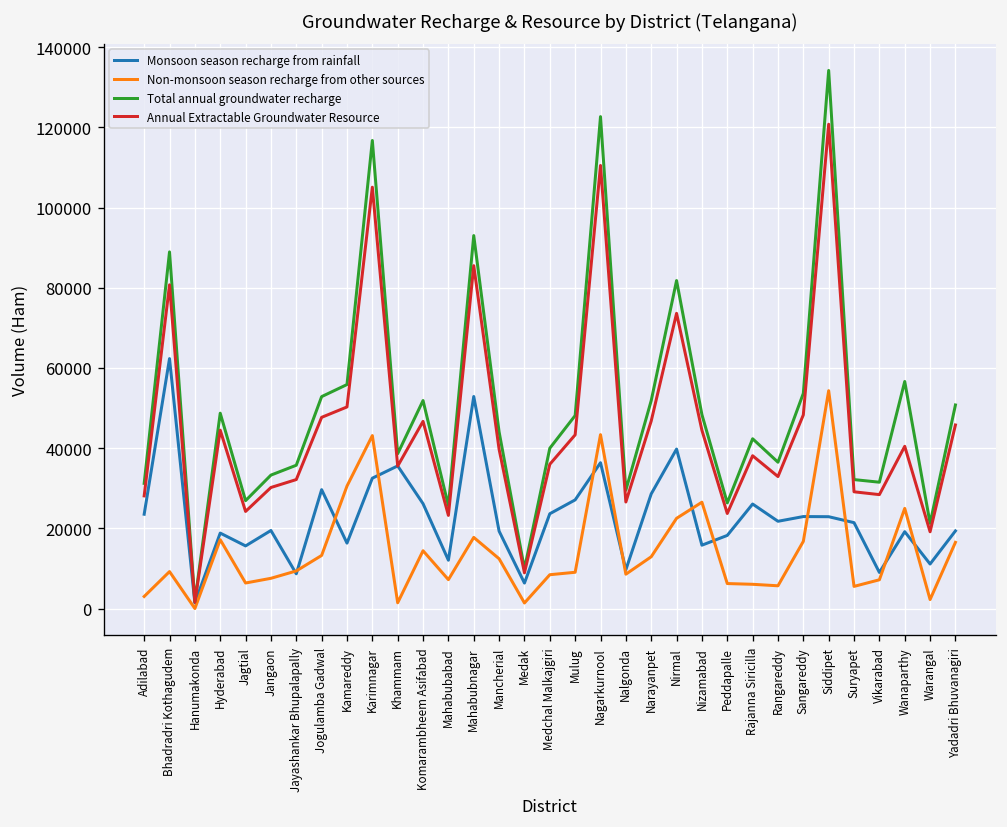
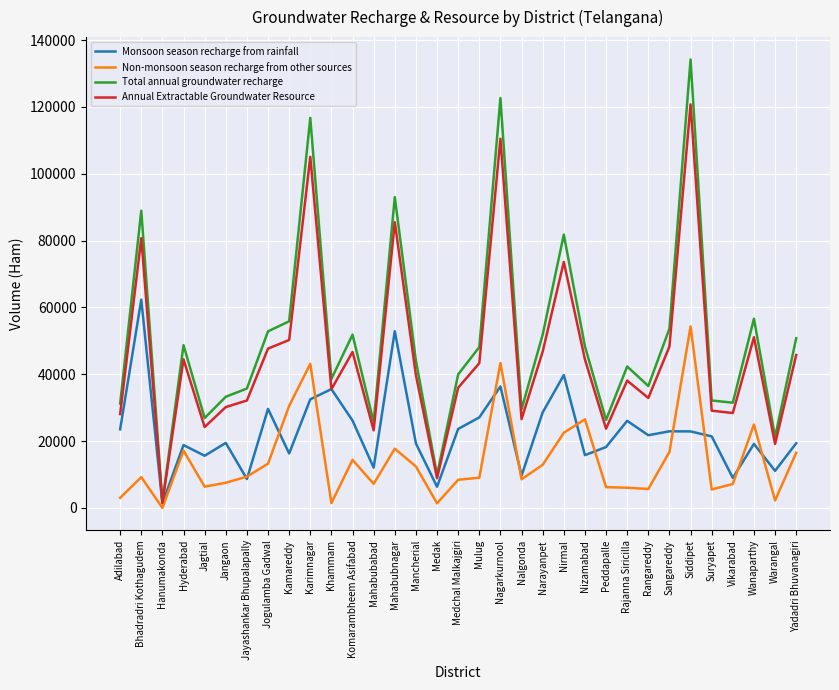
  {
    "Monsoon season recharge from rainfall": {
      "Adilabad": 24000,
      "Bhadradri Kothagudem": 62000,
      "Hyderabad": 19000,
      "Jagtial": 16000,
      "Jangaon": 19000,
      "Jogulamba Gadwal": 30000,
      "Kamareddy": 16000,
      "Karimnagar": 33000,
      "Komarambheem Asifabad": 26000,
      "Mahabubabad": 12000,
      "Mahabubnagar": 53000,
      "Mancherial": 19000,
      "Medak": 6000,
      "Medchal Malkajgiri": 24000,
      "Mulug": 27000,
      "Nagarkurnool": 36000,
      "Nalgonda": 10000,
      "Narayanpet": 29000,
      "Nirmal": 40000,
      "Nizamabad": 16000,
      "Peddapalle": 18000,
      "Rajanna Siricilla": 26000,
      "Rangareddy": 22000,
      "Sangareddy": 23000,
      "Siddipet": 23000,
      "Suryapet": 21000,
      "Vikarabad": 9000,
      "Wanaparthy": 19000,
      "Warangal": 11000,
      "Yadadri Bhuvanagiri": 19000
    },
    "Non-monsoon season recharge from other sources": {
      "Adilabad": 3000,
      "Bhadradri Kothagudem": 9000,
      "Hanumakonda": 0,
      "Hyderabad": 17000,
      "Jagtial": 6000,
      "Jangaon": 8000,
      "Jogulamba Gadwal": 13000,
      "Kamareddy": 31000,
      "Karimnagar": 43000,
      "Khammam": 1000,
      "Komarambheem Asifabad": 14000,
      "Mahabubabad": 7000,
      "Mahabubnagar": 18000,
      "Mancherial": 12000,
      "Medak": 1000,
      "Medchal Malkajgiri": 8000,
      "Mulug": 9000,
      "Nagarkurnool": 43000,
      "Nalgonda": 9000,
      "Narayanpet": 13000,
      "Nirmal": 22000,
      "Nizamabad": 27000,
      "Peddapalle": 6000,
      "Rajanna Siricilla": 6000,
      "Rangareddy": 6000,
      "Sangareddy": 17000,
      "Siddipet": 54000,
      "Suryapet": 6000,
      "Vikarabad": 7000,
      "Wanaparthy": 25000,
      "Warangal": 2000,
      "Yadadri Bhuvanagiri": 17000
    },
    "Total annual groundwater recharge": {
      "Adilabad": 31000,
      "Bhadradri Kothagudem": 89000,
      "Hyderabad": 49000,
      "Jagtial": 27000,
      "Jangaon": 33000,
      "Jayashankar Bhupalapally": 36000,
      "Jogulamba Gadwal": 53000,
      "Kamareddy": 56000,
      "Karimnagar": 117000,
      "Khammam": 39000,
      "Komarambheem Asifabad": 52000,
      "Mahabubabad": 26000,
      "Mahabubnagar": 93000,
      "Mancherial": 44000,
      "Medak": 10000,
      "Medchal Malkajgiri": 40000,
      "Mulug": 48000,
      "Nagarkurnool": 123000,
      "Nalgonda": 30000,
      "Narayanpet": 52000,
      "Nirmal": 82000,
      "Nizamabad": 48000,
      "Peddapalle": 26000,
      "Rajanna Siricilla": 42000,
      "Rangareddy": 36000,
      "Sangareddy": 54000,
      "Siddipet": 134000,
      "Suryapet": 32000,
      "Vikarabad": 32000,
      "Wanaparthy": 57000,
      "Warangal": 21000,
      "Yadadri Bhuvanagiri": 51000
    },
    "Annual Extractable Groundwater Resource": {
      "Adilabad": 28000,
      "Bhadradri Kothagudem": 81000,
      "Hyderabad": 44000,
      "Jagtial": 24000,
      "Jangaon": 30000,
      "Jayashankar Bhupalapally": 32000,
      "Jogulamba Gadwal": 48000,
      "Kamareddy": 50000,
      "Karimnagar": 105000,
      "Komarambheem Asifabad": 47000,
      "Mahabubabad": 23000,
      "Mahabubnagar": 86000,
      "Mancherial": 40000,
      "Medak": 9000,
      "Medchal Malkajgiri": 36000,
      "Mulug": 43000,
      "Nagarkurnool": 111000,
      "Nalgonda": 27000,
      "Narayanpet": 47000,
      "Nirmal": 74000,
      "Nizamabad": 44000,
      "Peddapalle": 24000,
      "Rajanna Siricilla": 38000,
      "Rangareddy": 33000,
      "Sangareddy": 48000,
      "Siddipet": 121000,
      "Suryapet": 29000,
      "Vikarabad": 28000,
-     "Wanaparthy": 40000,
+     "Wanaparthy": 51000,
      "Warangal": 19000,
      "Yadadri Bhuvanagiri": 46000
    }
  }
